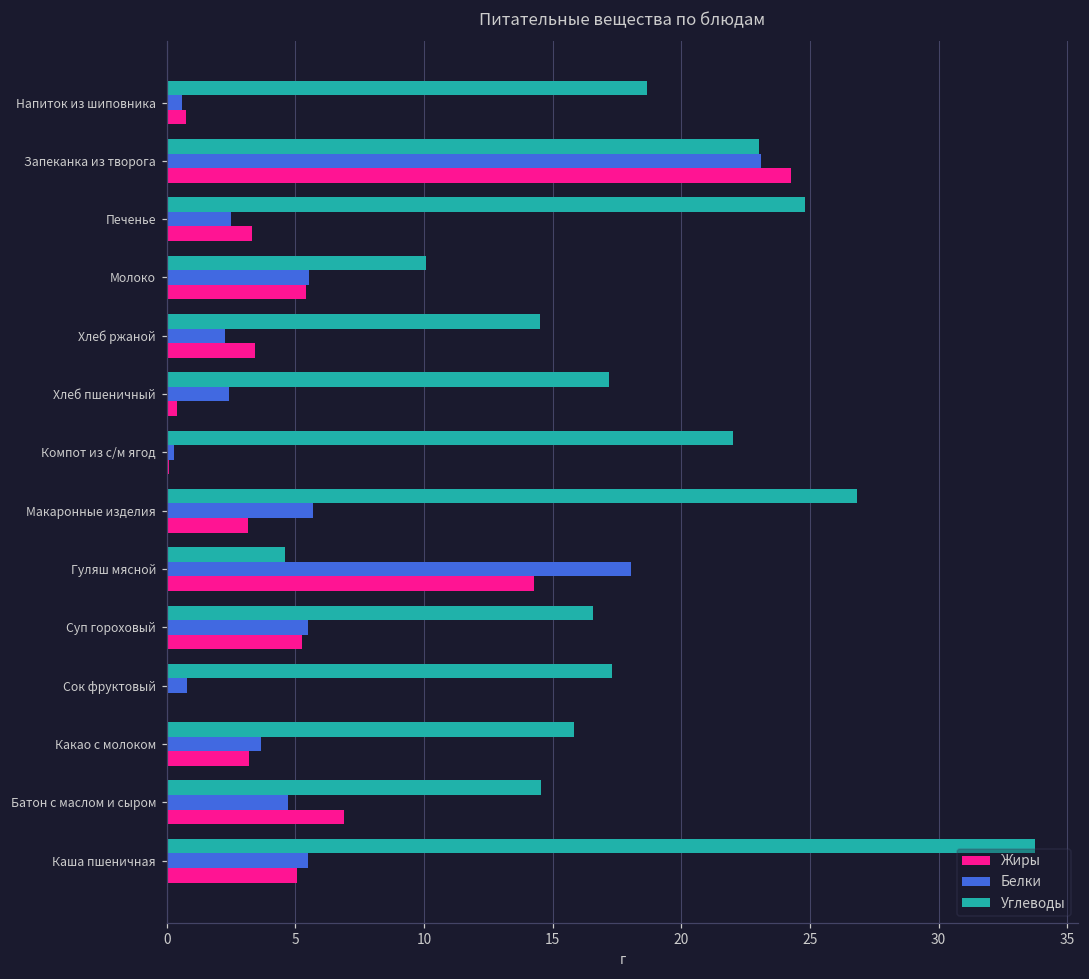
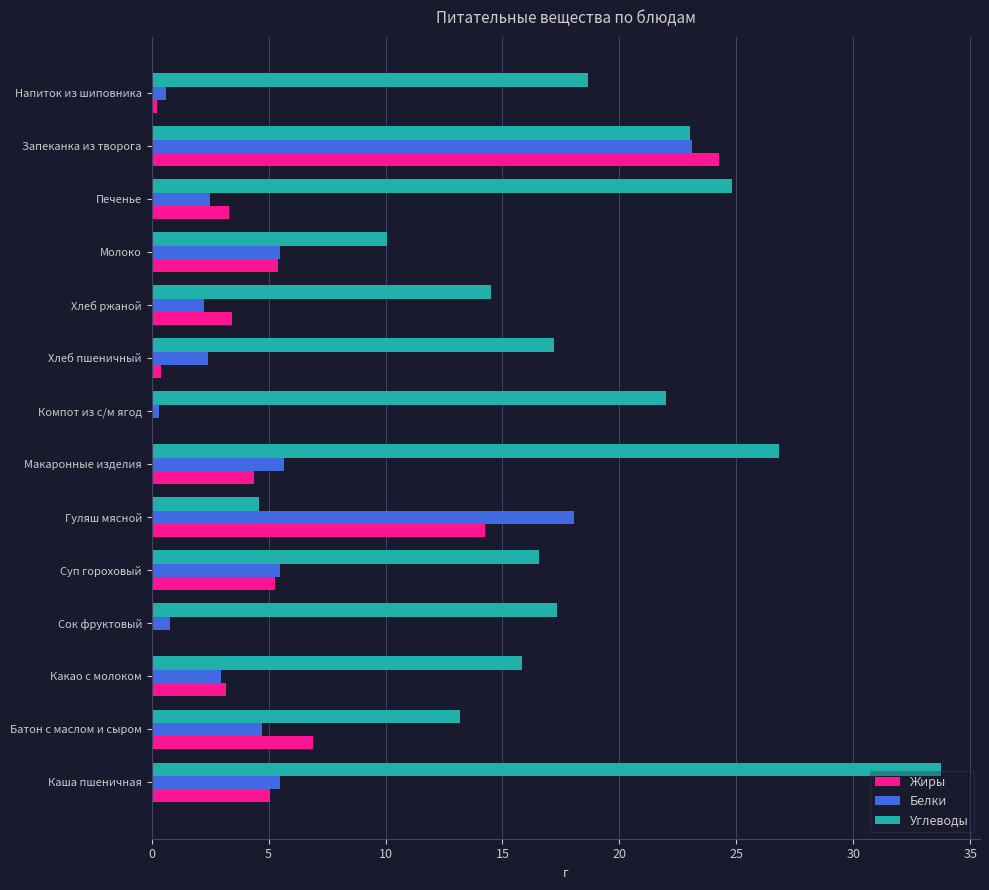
  {
    "Жиры": {
-     "Напиток из шиповника": 0.8,
+     "Напиток из шиповника": 0.3,
      "Запеканка из творога": 24.3,
      "Печенье": 3.3,
      "Молоко": 5.4,
      "Хлеб ржаной": 3.4,
      "Хлеб пшеничный": 0.4,
-     "Макаронные изделия": 3.2,
+     "Макаронные изделия": 4.4,
      "Гуляш мясной": 14.3,
      "Суп гороховый": 5.3,
      "Сок фруктовый": 0.0,
      "Какао с молоком": 3.2,
      "Батон с маслом и сыром": 6.9,
      "Каша пшеничная": 5.1
    },
    "Белки": {
      "Напиток из шиповника": 0.6,
      "Запеканка из творога": 23.1,
      "Печенье": 2.5,
      "Молоко": 5.5,
      "Хлеб ржаной": 2.3,
      "Хлеб пшеничный": 2.4,
      "Компот из с/м ягод": 0.3,
      "Макаронные изделия": 5.7,
      "Гуляш мясной": 18.1,
      "Суп гороховый": 5.5,
      "Сок фруктовый": 0.8,
-     "Какао с молоком": 3.7,
+     "Какао с молоком": 3.0,
      "Батон с маслом и сыром": 4.7,
      "Каша пшеничная": 5.5
    },
    "Углеводы": {
      "Напиток из шиповника": 18.7,
      "Запеканка из творога": 23.0,
      "Печенье": 24.8,
      "Молоко": 10.1,
      "Хлеб ржаной": 14.5,
      "Хлеб пшеничный": 17.2,
      "Компот из с/м ягод": 22.0,
      "Макаронные изделия": 26.8,
      "Гуляш мясной": 4.6,
      "Суп гороховый": 16.6,
      "Сок фруктовый": 17.3,
      "Какао с молоком": 15.8,
-     "Батон с маслом и сыром": 14.6,
+     "Батон с маслом и сыром": 13.2,
      "Каша пшеничная": 33.7
    }
  }
